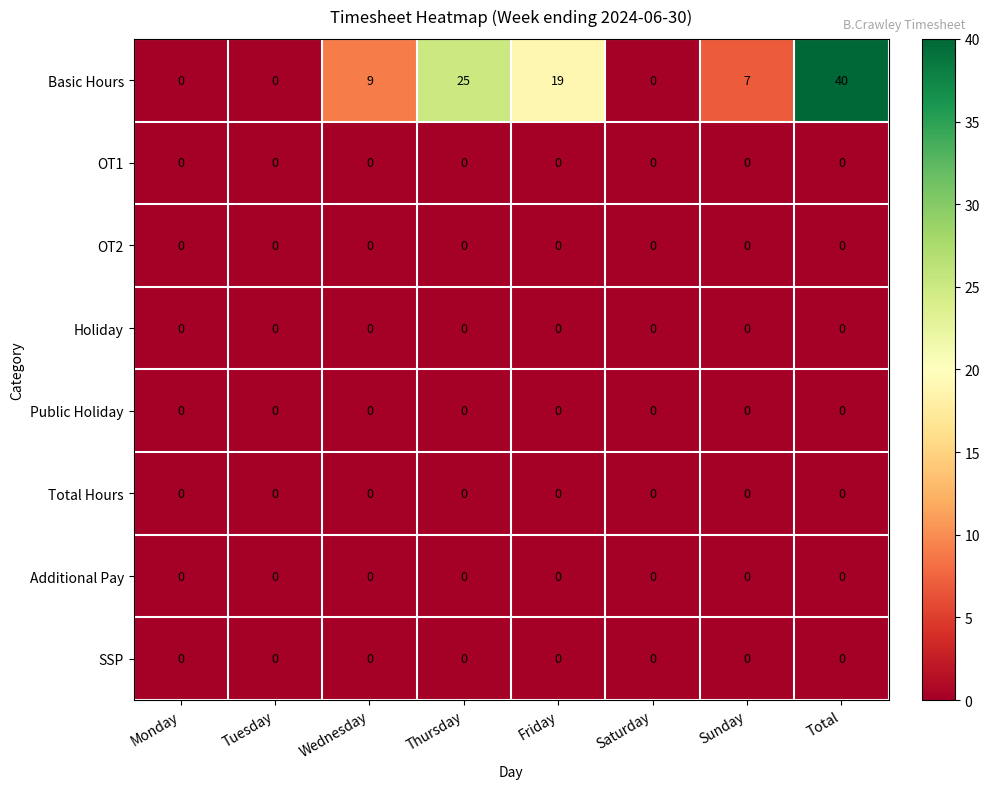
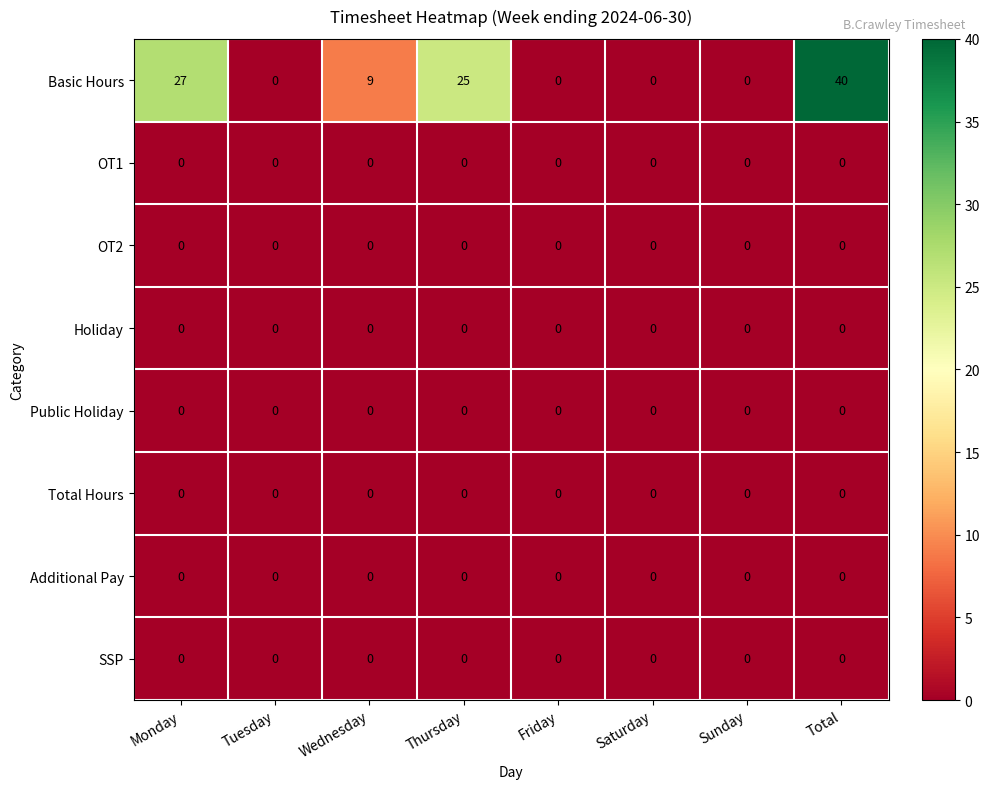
  {
    "Basic Hours": {
-     "Monday": 0,
+     "Monday": 27,
      "Tuesday": 0,
      "Wednesday": 9,
      "Thursday": 25,
-     "Friday": 19,
+     "Friday": 0,
      "Saturday": 0,
-     "Sunday": 7,
+     "Sunday": 0,
      "Total": 40
    },
    "OT1": {
      "Monday": 0,
      "Tuesday": 0,
      "Wednesday": 0,
      "Thursday": 0,
      "Friday": 0,
      "Saturday": 0,
      "Sunday": 0,
      "Total": 0
    },
    "OT2": {
      "Monday": 0,
      "Tuesday": 0,
      "Wednesday": 0,
      "Thursday": 0,
      "Friday": 0,
      "Saturday": 0,
      "Sunday": 0,
      "Total": 0
    },
    "Holiday": {
      "Monday": 0,
      "Tuesday": 0,
      "Wednesday": 0,
      "Thursday": 0,
      "Friday": 0,
      "Saturday": 0,
      "Sunday": 0,
      "Total": 0
    },
    "Public Holiday": {
      "Monday": 0,
      "Tuesday": 0,
      "Wednesday": 0,
      "Thursday": 0,
      "Friday": 0,
      "Saturday": 0,
      "Sunday": 0,
      "Total": 0
    },
    "Total Hours": {
      "Monday": 0,
      "Tuesday": 0,
      "Wednesday": 0,
      "Thursday": 0,
      "Friday": 0,
      "Saturday": 0,
      "Sunday": 0,
      "Total": 0
    },
    "Additional Pay": {
      "Monday": 0,
      "Tuesday": 0,
      "Wednesday": 0,
      "Thursday": 0,
      "Friday": 0,
      "Saturday": 0,
      "Sunday": 0,
      "Total": 0
    },
    "SSP": {
      "Monday": 0,
      "Tuesday": 0,
      "Wednesday": 0,
      "Thursday": 0,
      "Friday": 0,
      "Saturday": 0,
      "Sunday": 0,
      "Total": 0
    }
  }
